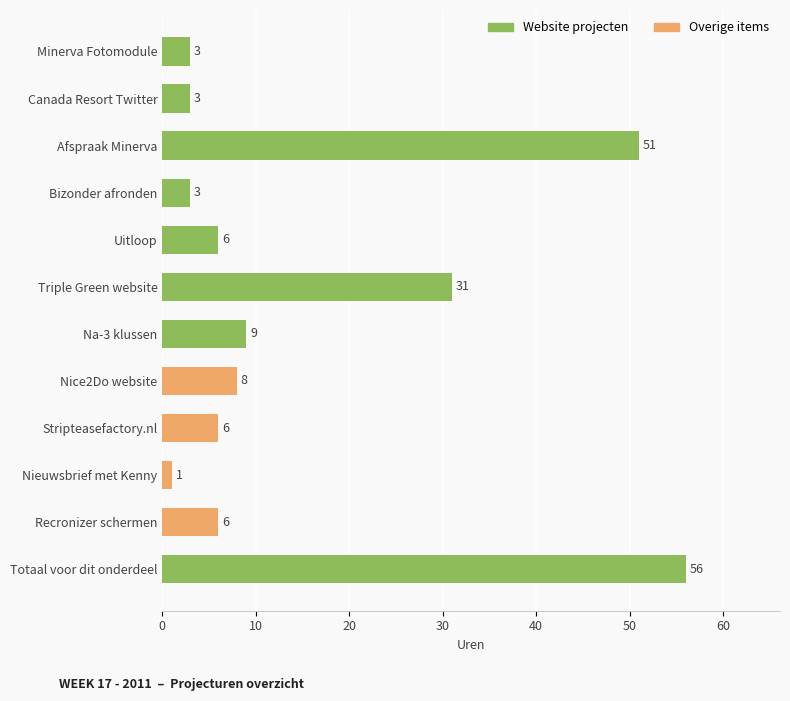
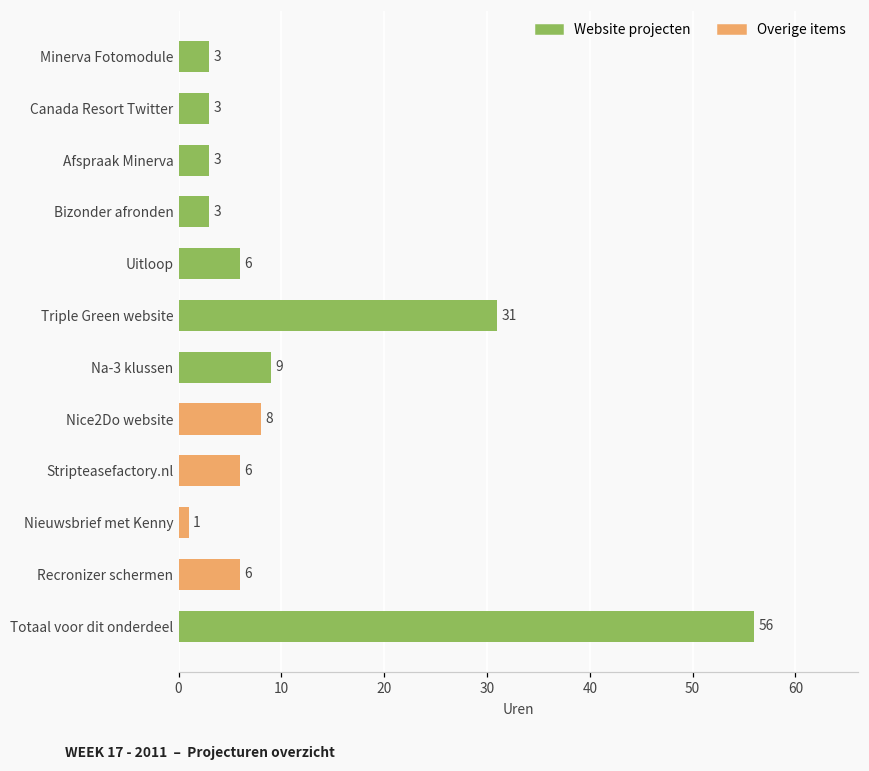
  {
    "Minerva Fotomodule": 3,
    "Canada Resort Twitter": 3,
-   "Afspraak Minerva": 51,
+   "Afspraak Minerva": 3,
    "Bizonder afronden": 3,
    "Uitloop": 6,
    "Triple Green website": 31,
    "Na-3 klussen": 9,
    "Nice2Do website": 8,
    "Stripteasefactory.nl": 6,
    "Nieuwsbrief met Kenny": 1,
    "Recronizer schermen": 6,
    "Totaal voor dit onderdeel": 56
  }
